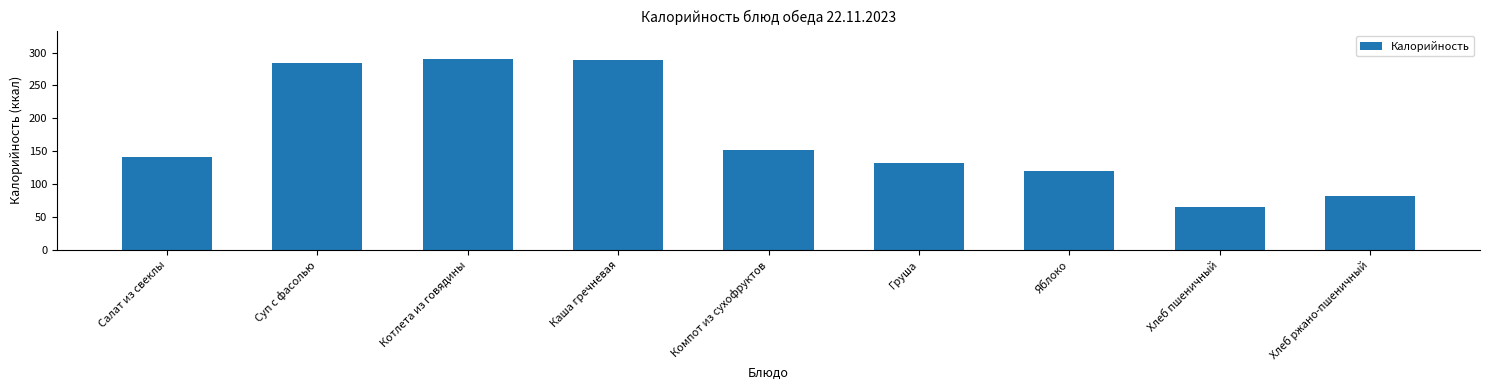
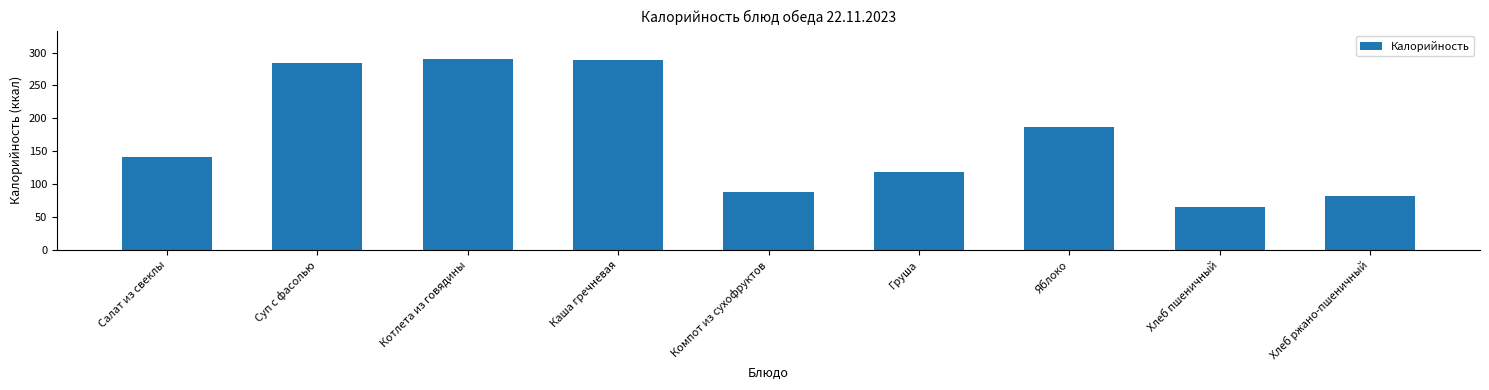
  {
    "Салат из свеклы": 140,
    "Суп с фасолью": 280,
    "Котлета из говядины": 290,
    "Каша гречневая": 290,
-   "Компот из сухофруктов": 150,
-   "Груша": 130,
-   "Яблоко": 120,
+   "Компот из сухофруктов": 90,
+   "Груша": 120,
+   "Яблоко": 190,
    "Хлеб пшеничный": 70,
    "Хлеб ржано-пшеничный": 80
  }
